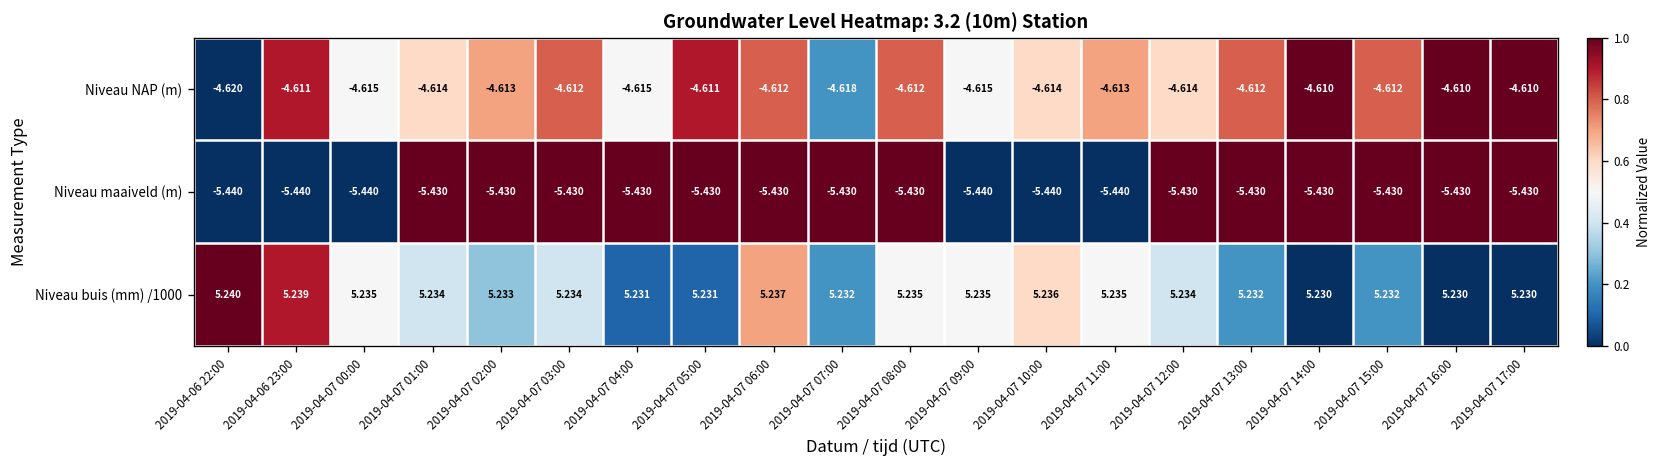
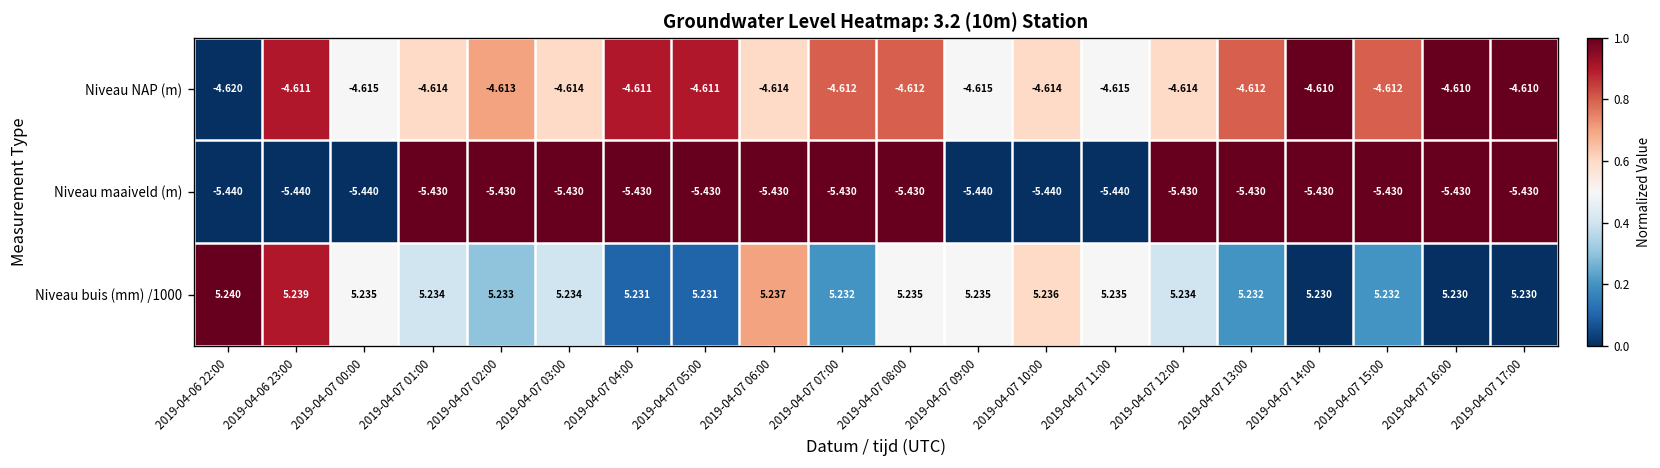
  {
    "Niveau NAP (m)": {
      "2019-04-06 22:00": -4.620,
      "2019-04-06 23:00": -4.611,
      "2019-04-07 00:00": -4.615,
      "2019-04-07 01:00": -4.614,
      "2019-04-07 02:00": -4.613,
-     "2019-04-07 03:00": -4.612,
-     "2019-04-07 04:00": -4.615,
+     "2019-04-07 03:00": -4.614,
+     "2019-04-07 04:00": -4.611,
      "2019-04-07 05:00": -4.611,
-     "2019-04-07 06:00": -4.612,
-     "2019-04-07 07:00": -4.618,
+     "2019-04-07 06:00": -4.614,
+     "2019-04-07 07:00": -4.612,
      "2019-04-07 08:00": -4.612,
      "2019-04-07 09:00": -4.615,
      "2019-04-07 10:00": -4.614,
-     "2019-04-07 11:00": -4.613,
+     "2019-04-07 11:00": -4.615,
      "2019-04-07 12:00": -4.614,
      "2019-04-07 13:00": -4.612,
      "2019-04-07 14:00": -4.610,
      "2019-04-07 15:00": -4.612,
      "2019-04-07 16:00": -4.610,
      "2019-04-07 17:00": -4.610
    },
    "Niveau maaiveld (m)": {
      "2019-04-06 22:00": -5.440,
      "2019-04-06 23:00": -5.440,
      "2019-04-07 00:00": -5.440,
      "2019-04-07 01:00": -5.430,
      "2019-04-07 02:00": -5.430,
      "2019-04-07 03:00": -5.430,
      "2019-04-07 04:00": -5.430,
      "2019-04-07 05:00": -5.430,
      "2019-04-07 06:00": -5.430,
      "2019-04-07 07:00": -5.430,
      "2019-04-07 08:00": -5.430,
      "2019-04-07 09:00": -5.440,
      "2019-04-07 10:00": -5.440,
      "2019-04-07 11:00": -5.440,
      "2019-04-07 12:00": -5.430,
      "2019-04-07 13:00": -5.430,
      "2019-04-07 14:00": -5.430,
      "2019-04-07 15:00": -5.430,
      "2019-04-07 16:00": -5.430,
      "2019-04-07 17:00": -5.430
    },
    "Niveau buis (mm) /1000": {
      "2019-04-06 22:00": 5.240,
      "2019-04-06 23:00": 5.239,
      "2019-04-07 00:00": 5.235,
      "2019-04-07 01:00": 5.234,
      "2019-04-07 02:00": 5.233,
      "2019-04-07 03:00": 5.234,
      "2019-04-07 04:00": 5.231,
      "2019-04-07 05:00": 5.231,
      "2019-04-07 06:00": 5.237,
      "2019-04-07 07:00": 5.232,
      "2019-04-07 08:00": 5.235,
      "2019-04-07 09:00": 5.235,
      "2019-04-07 10:00": 5.236,
      "2019-04-07 11:00": 5.235,
      "2019-04-07 12:00": 5.234,
      "2019-04-07 13:00": 5.232,
      "2019-04-07 14:00": 5.230,
      "2019-04-07 15:00": 5.232,
      "2019-04-07 16:00": 5.230,
      "2019-04-07 17:00": 5.230
    }
  }
